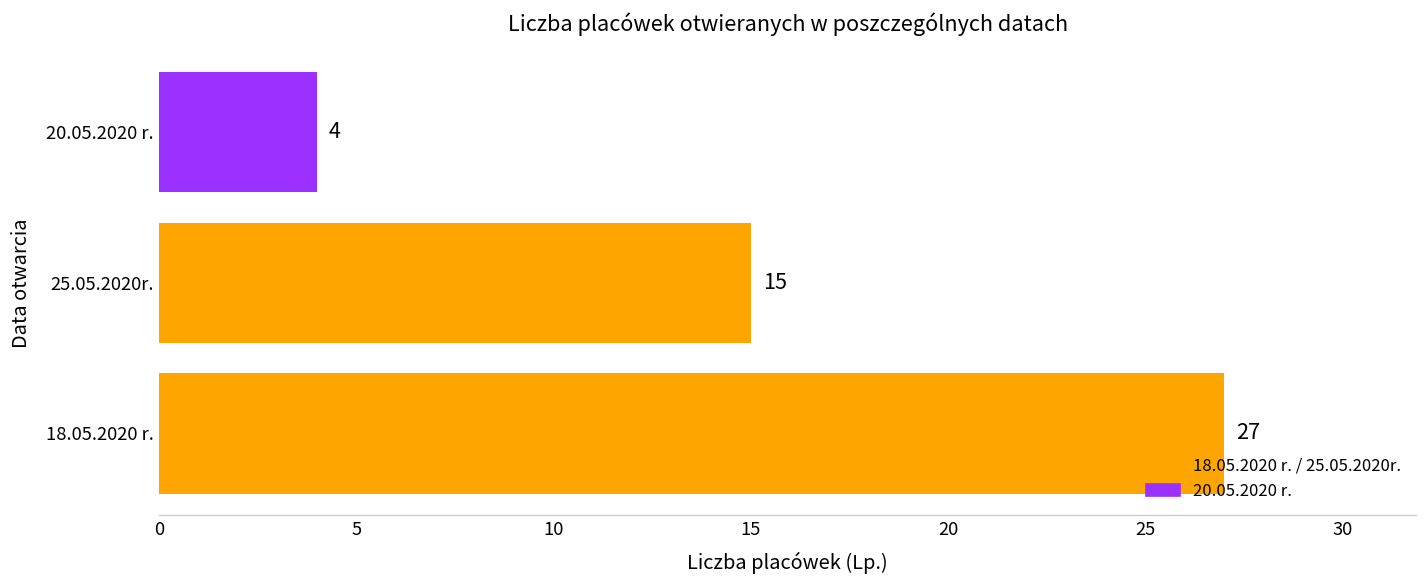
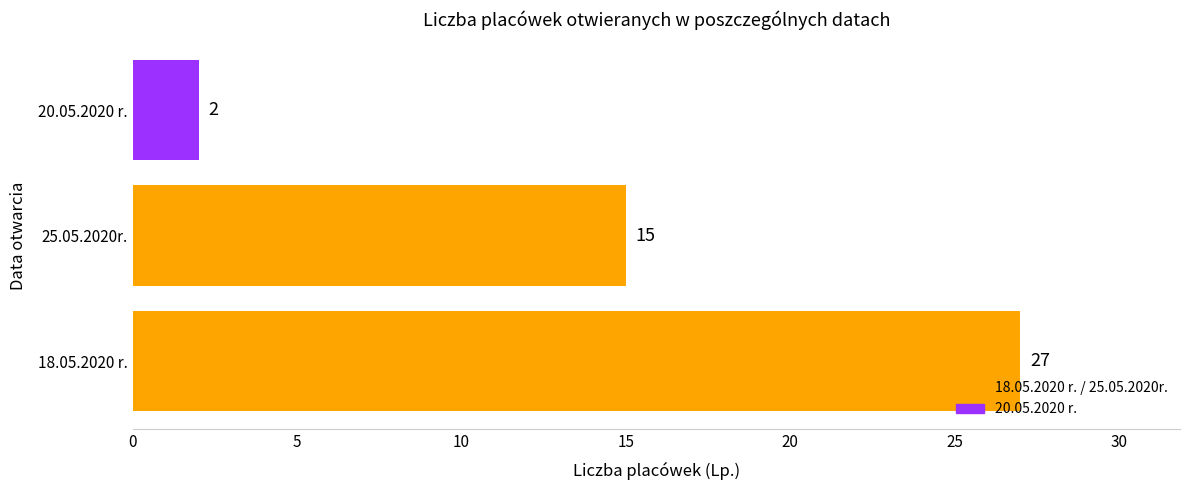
  {
-   "20.05.2020 r.": 4,
+   "20.05.2020 r.": 2,
    "25.05.2020r.": 15,
    "18.05.2020 r.": 27
  }
